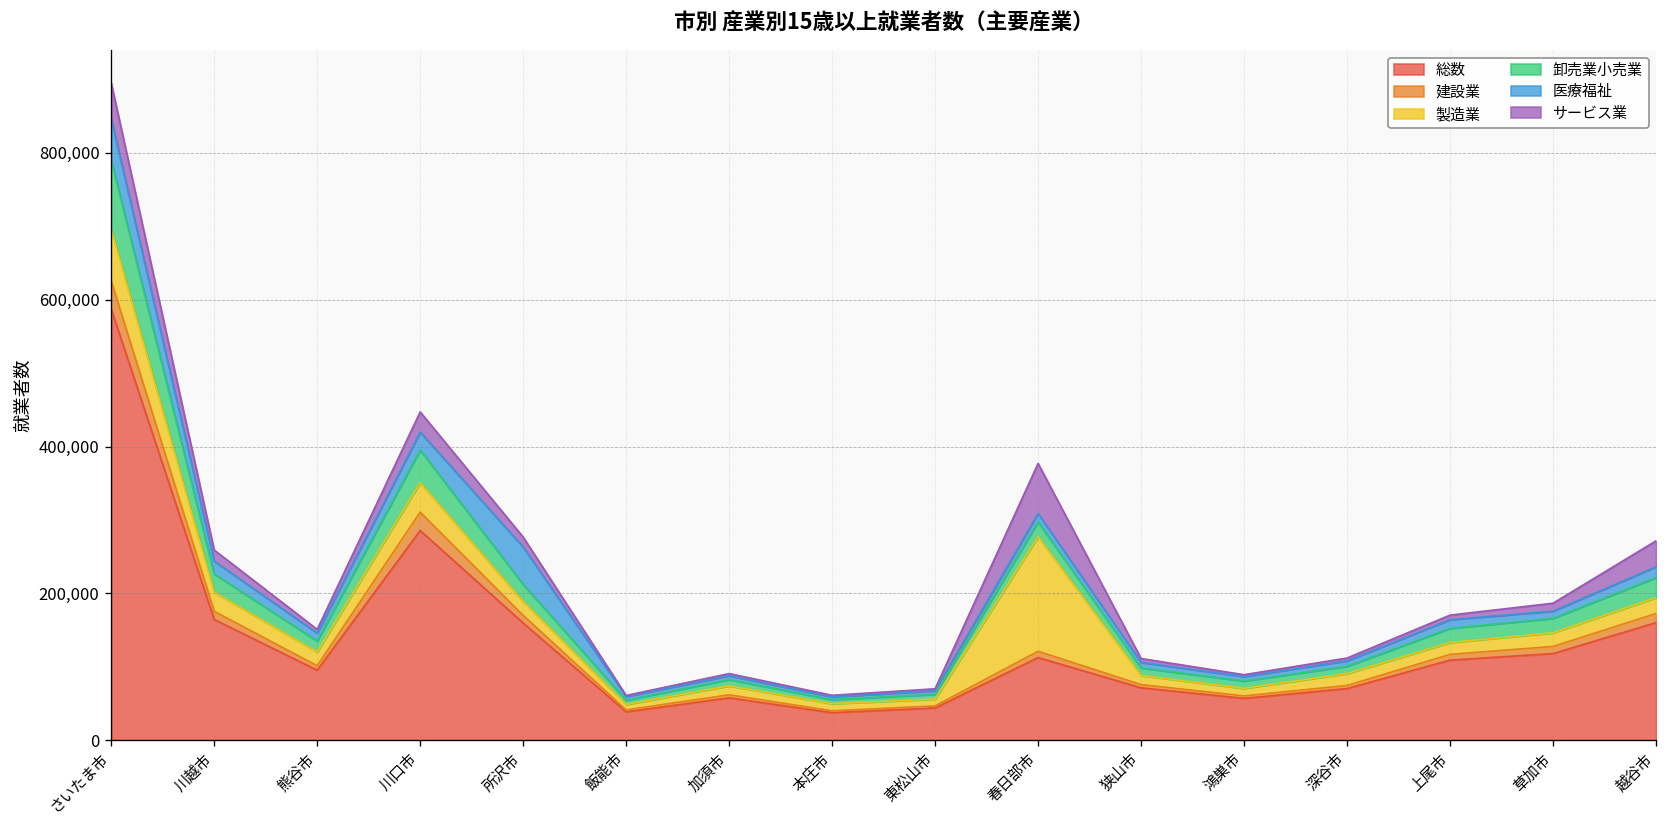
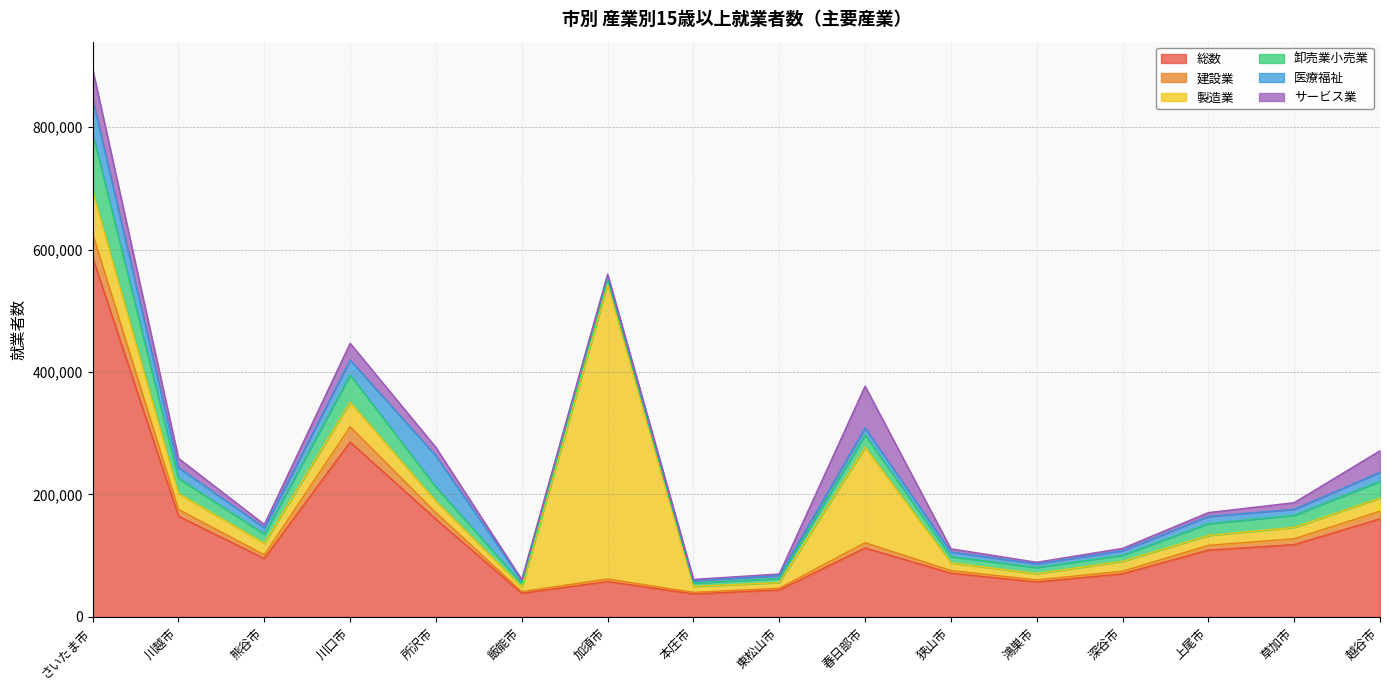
  {
    "製造業": {
      "さいたま市": "70,000",
      "川越市": "30,000",
      "熊谷市": "20,000",
      "川口市": "40,000",
      "所沢市": "20,000",
      "飯能市": "10,000",
-     "加須市": "10,000",
+     "加須市": "480,000",
      "本庄市": "10,000",
      "東松山市": "10,000",
      "春日部市": "160,000",
      "狭山市": "10,000",
      "鴻巣市": "10,000",
      "深谷市": "20,000",
      "上尾市": "20,000",
      "草加市": "20,000",
      "越谷市": "20,000"
    },
    "卸売業小売業": {
      "さいたま市": "90,000",
      "川越市": "20,000",
      "熊谷市": "10,000",
      "川口市": "40,000",
      "所沢市": "20,000",
      "飯能市": "10,000",
      "加須市": "10,000",
      "東松山市": "10,000",
      "春日部市": "20,000",
      "狭山市": "10,000",
      "鴻巣市": "10,000",
      "深谷市": "10,000",
      "上尾市": "20,000",
      "草加市": "20,000",
      "越谷市": "30,000"
    },
    "医療福祉": {
      "さいたま市": "60,000",
      "川越市": "20,000",
      "熊谷市": "10,000",
      "川口市": "20,000",
      "所沢市": "50,000",
      "春日部市": "10,000",
      "狭山市": "10,000",
      "上尾市": "10,000",
      "草加市": "10,000",
      "越谷市": "10,000"
    },
    "サービス業": {
      "さいたま市": "50,000",
      "川越市": "20,000",
      "熊谷市": "10,000",
      "川口市": "30,000",
      "所沢市": "10,000",
      "春日部市": "70,000",
      "狭山市": "10,000",
      "上尾市": "10,000",
      "草加市": "10,000",
      "越谷市": "40,000"
    }
  }
